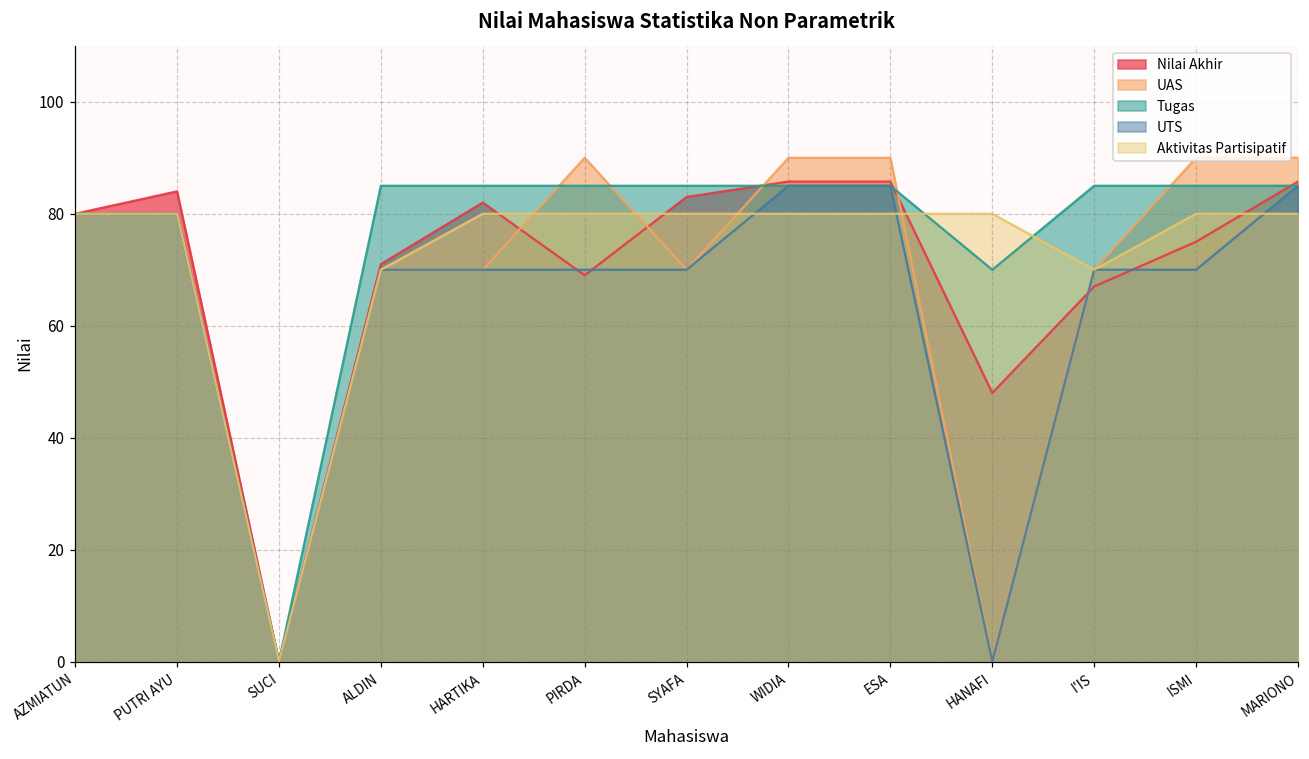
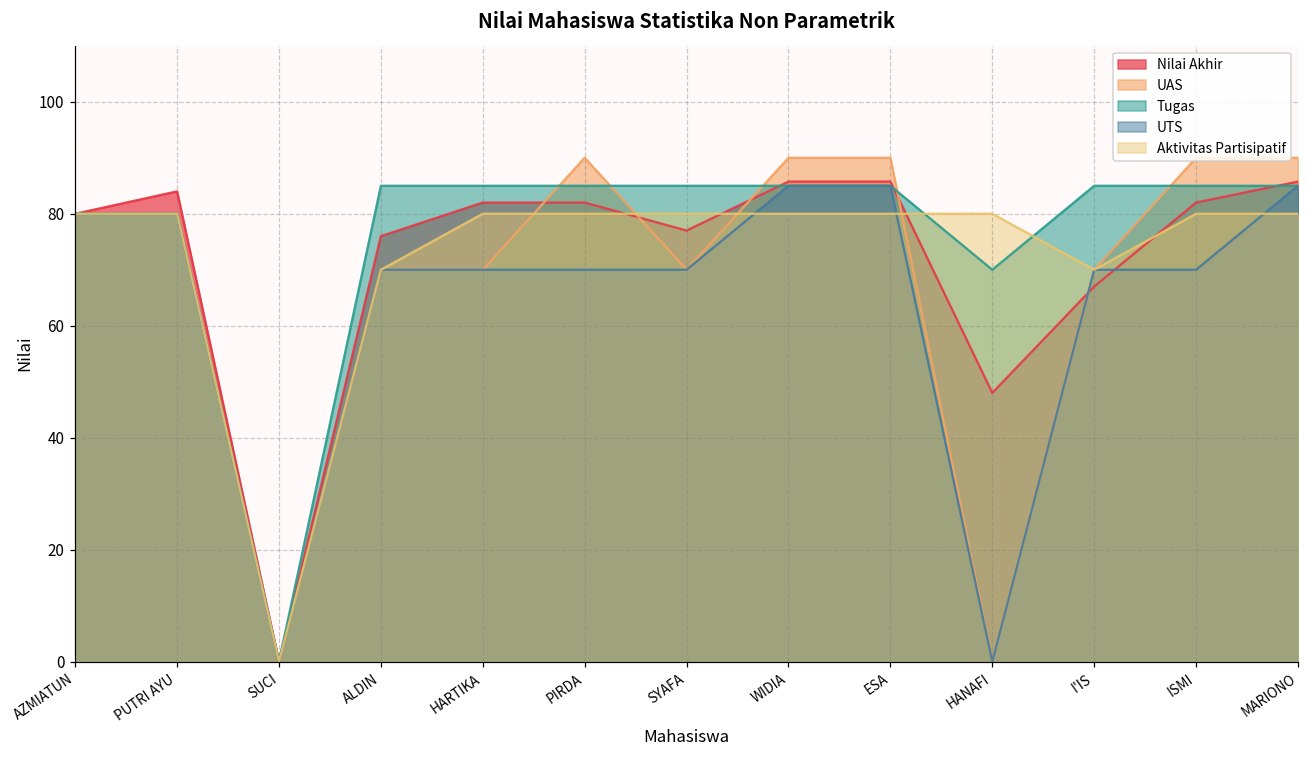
  {
    "Nilai Akhir": {
      "PUTRI AYU": 84,
-     "ALDIN": 71,
+     "ALDIN": 76,
      "HARTIKA": 82,
-     "PIRDA": 69,
-     "SYAFA": 83,
+     "PIRDA": 82,
+     "SYAFA": 77,
      "WIDIA": 86,
      "ESA": 86,
      "HANAFI": 48,
      "I'IS": 67,
-     "ISMI": 75,
+     "ISMI": 82,
      "MARIONO": 86
    }
  }
